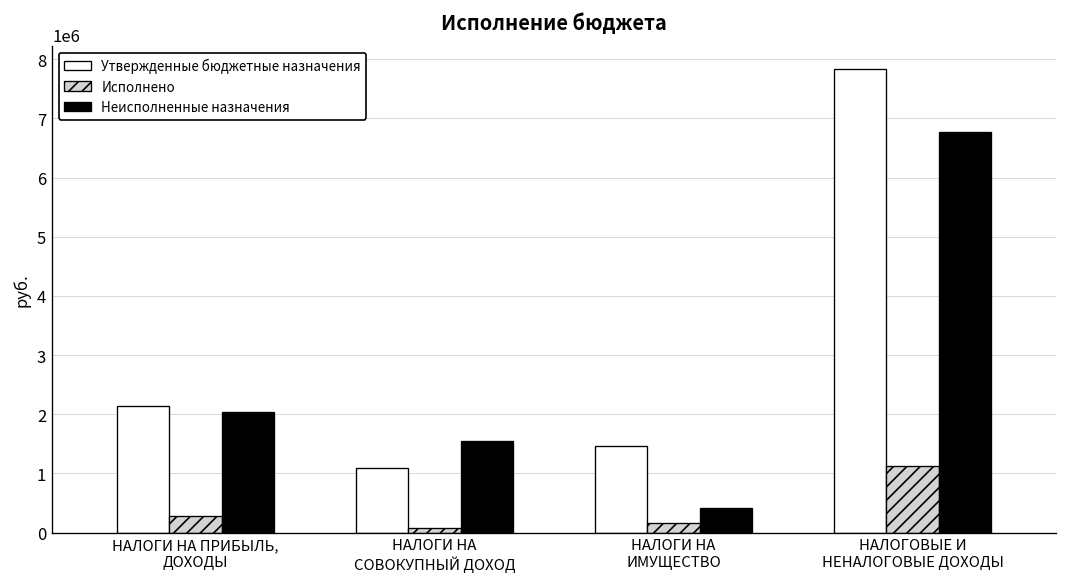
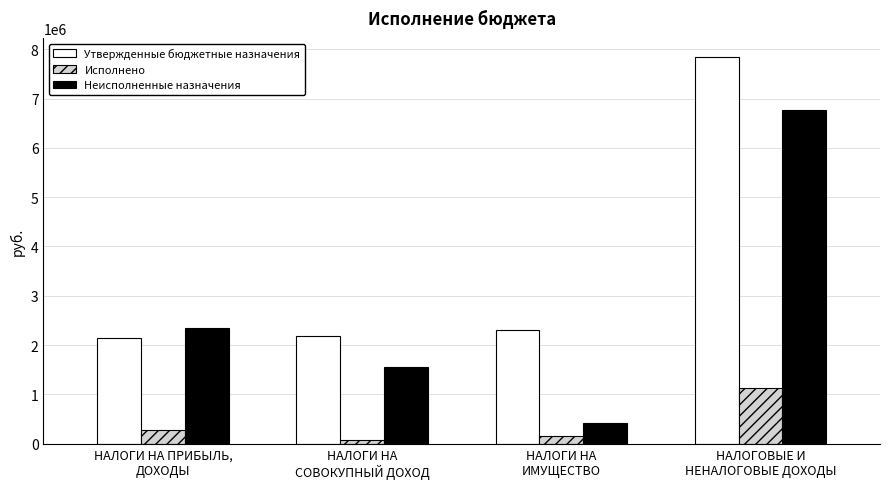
  {
    "Утвержденные бюджетные назначения": {
      "НАЛОГИ НА ПРИБЫЛЬ, ДОХОДЫ": 2100000,
-     "НАЛОГИ НА СОВОКУПНЫЙ ДОХОД": 1100000,
-     "НАЛОГИ НА ИМУЩЕСТВО": 1500000,
+     "НАЛОГИ НА СОВОКУПНЫЙ ДОХОД": 2200000,
+     "НАЛОГИ НА ИМУЩЕСТВО": 2300000,
      "НАЛОГОВЫЕ И НЕНАЛОГОВЫЕ ДОХОДЫ": 7800000
    },
    "Исполнено": {
      "НАЛОГИ НА ПРИБЫЛЬ, ДОХОДЫ": 300000,
      "НАЛОГИ НА СОВОКУПНЫЙ ДОХОД": 100000,
      "НАЛОГИ НА ИМУЩЕСТВО": 200000,
      "НАЛОГОВЫЕ И НЕНАЛОГОВЫЕ ДОХОДЫ": 1100000
    },
    "Неисполненные назначения": {
-     "НАЛОГИ НА ПРИБЫЛЬ, ДОХОДЫ": 2000000,
+     "НАЛОГИ НА ПРИБЫЛЬ, ДОХОДЫ": 2300000,
      "НАЛОГИ НА СОВОКУПНЫЙ ДОХОД": 1500000,
      "НАЛОГИ НА ИМУЩЕСТВО": 400000,
      "НАЛОГОВЫЕ И НЕНАЛОГОВЫЕ ДОХОДЫ": 6800000
    }
  }
